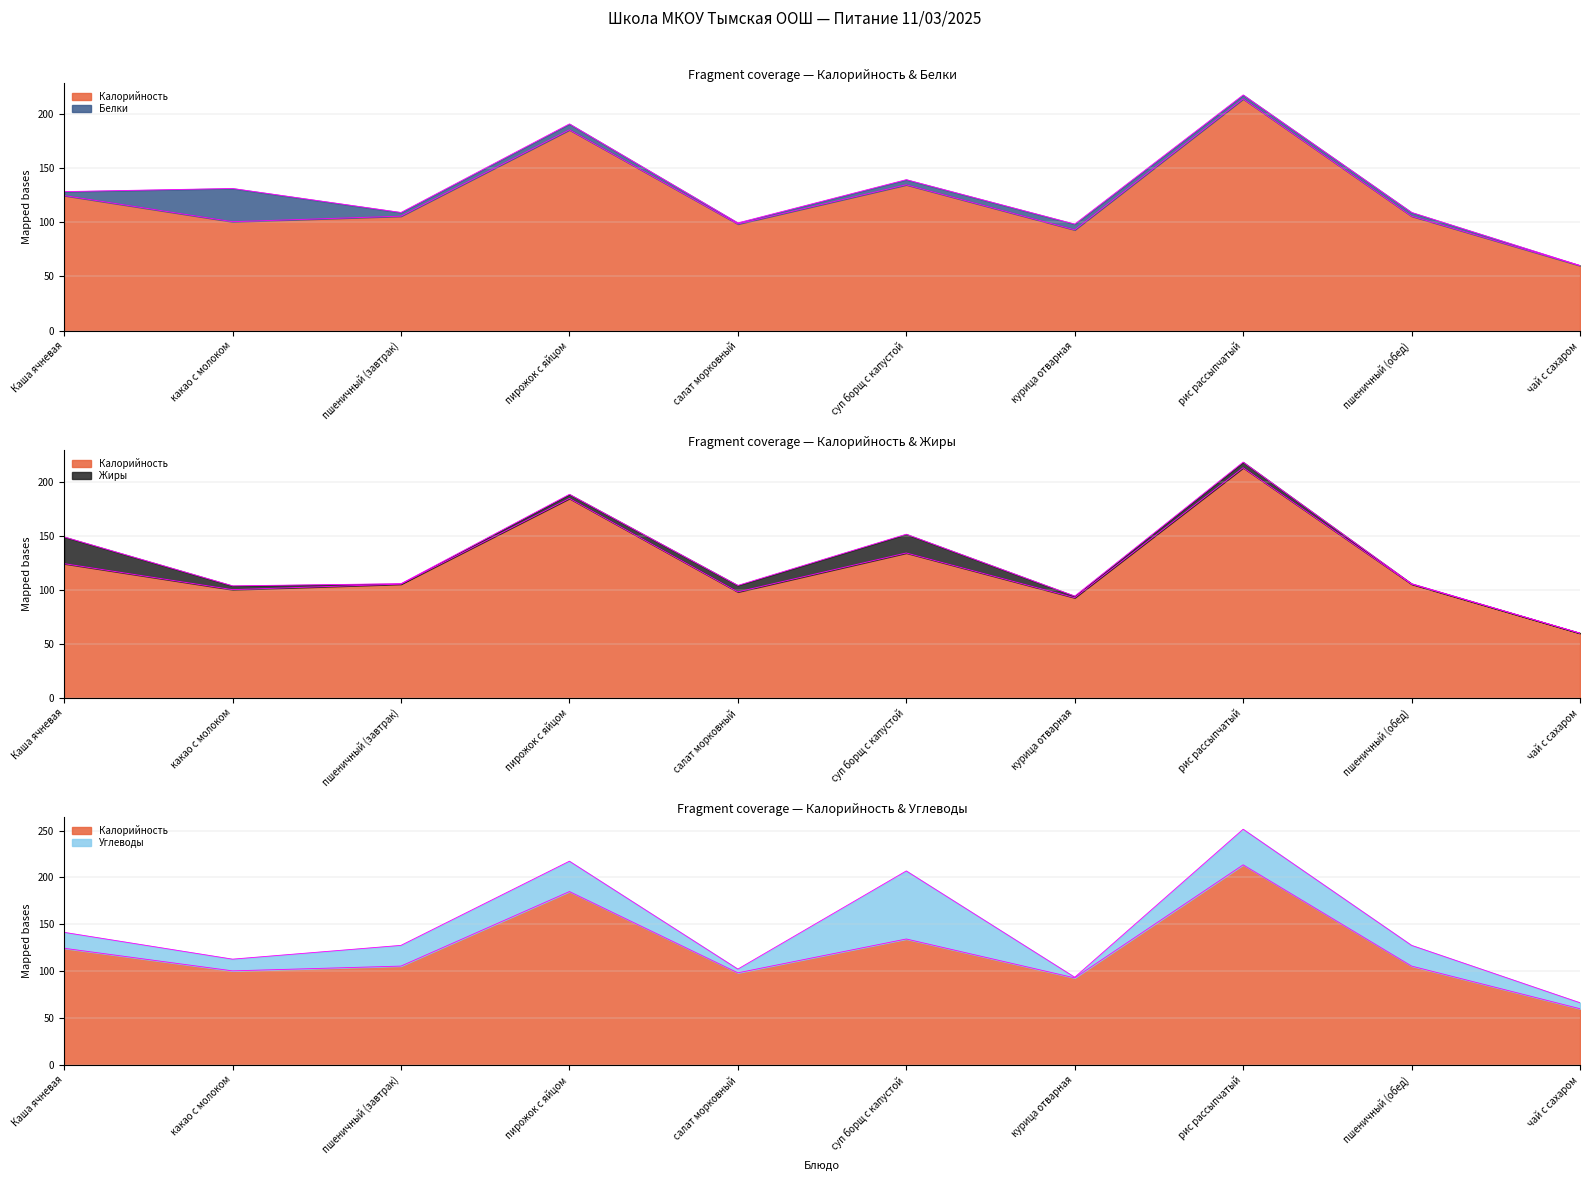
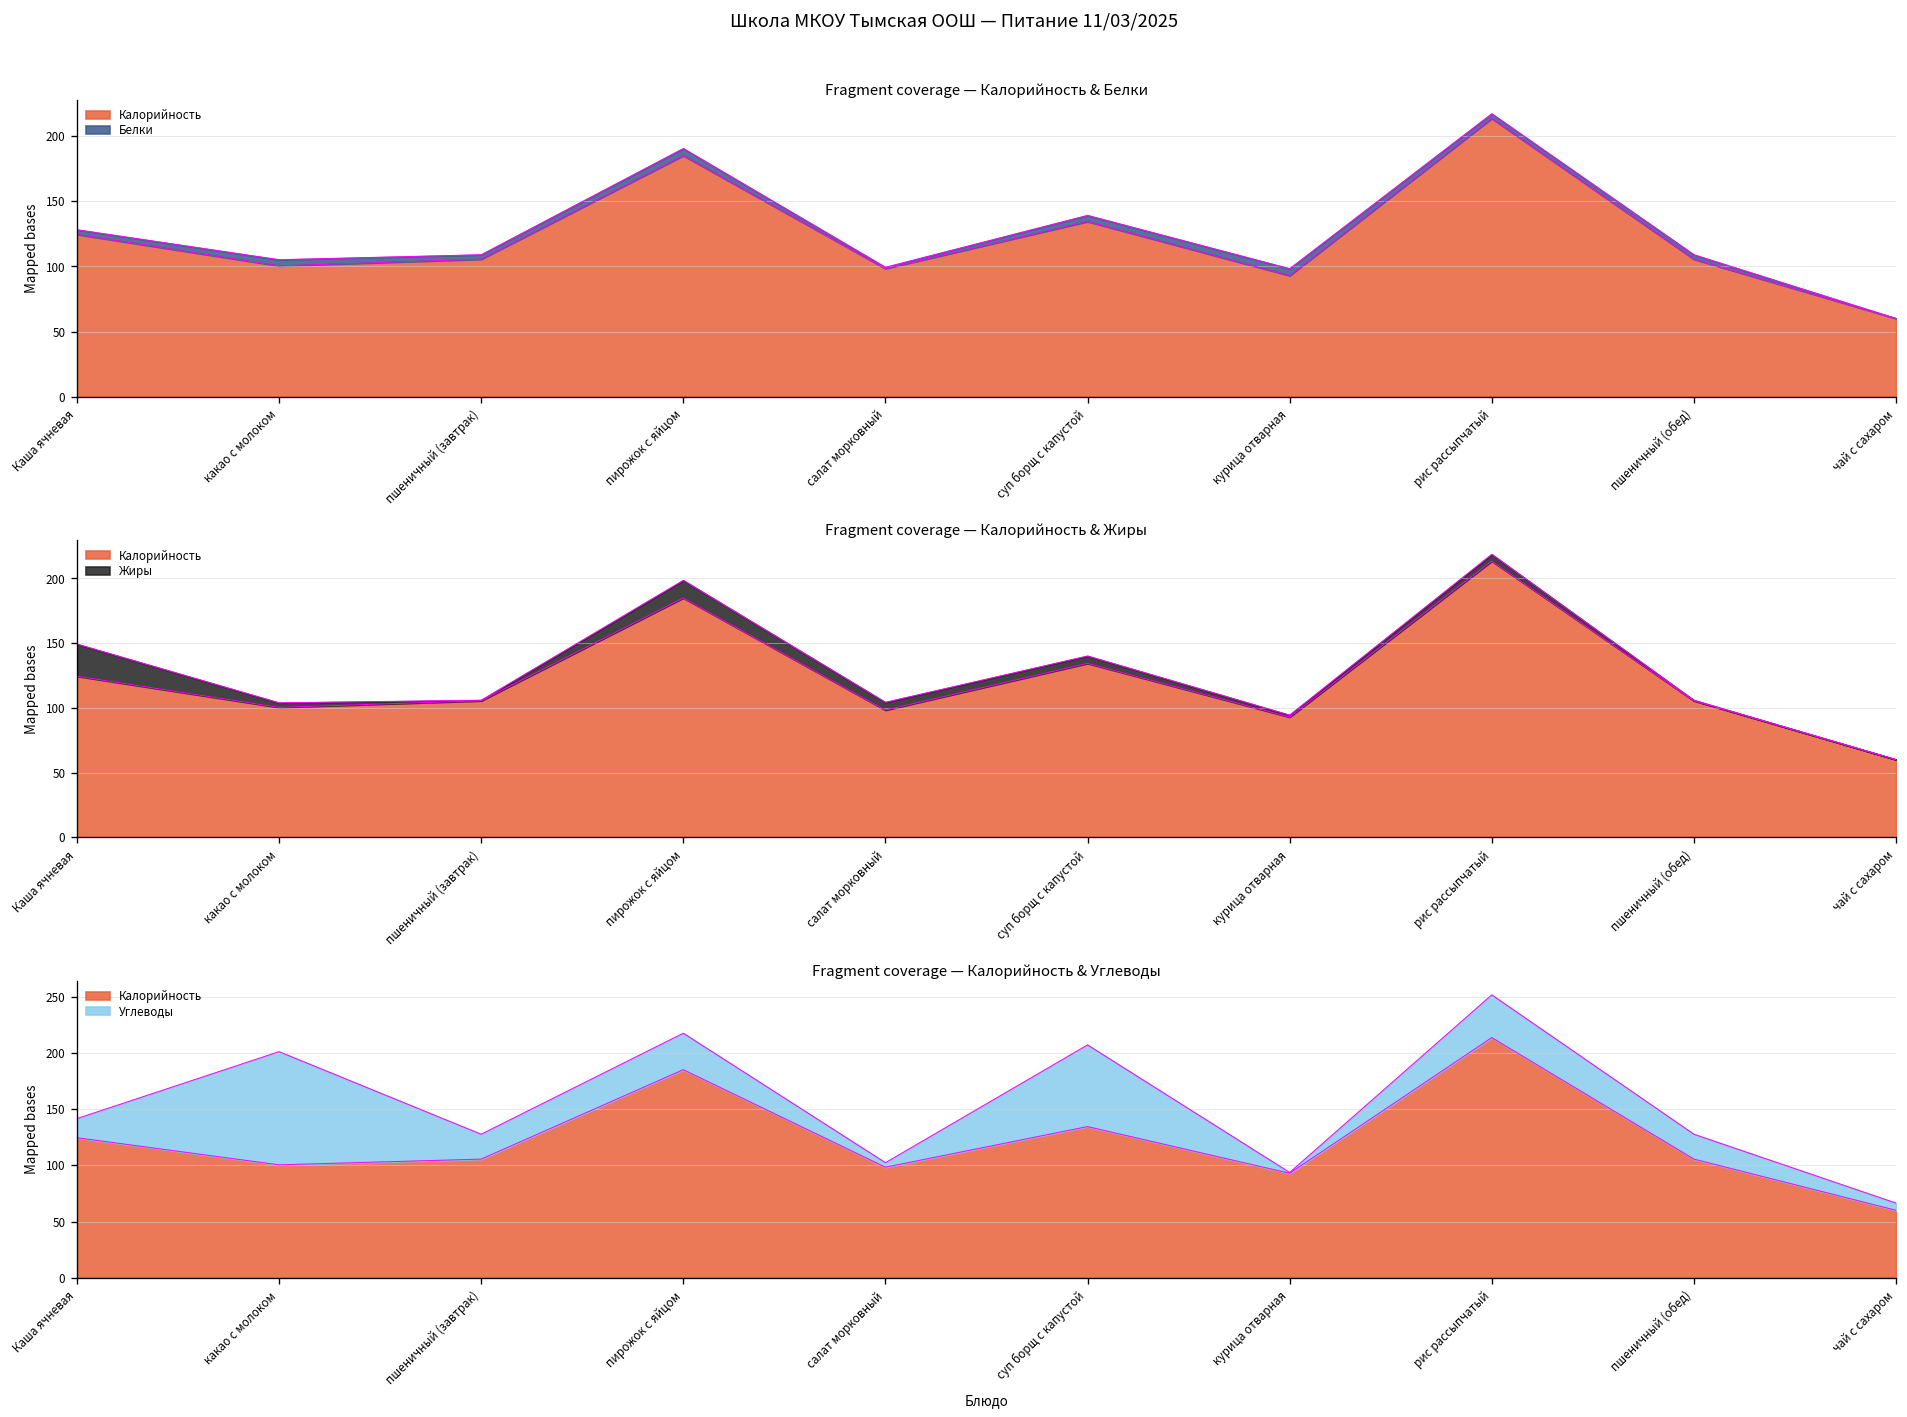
  {
    "Fragment coverage — Калорийность & Белки": {
      "Калорийность": {
        "Каша ячневая": 125,
        "какао c молоком": 100,
        "пшеничный (завтрак)": 106,
        "пирожок с яйцом": 185,
        "суп борщ с капустой": 134,
        "курица отварная": 93,
        "рис рассыпчатый": 214,
        "пшеничный (обед)": 106
      },
      "Белки": {
        "Каша ячневая": 4,
-       "какао c молоком": 31,
+       "какао c молоком": 5,
        "пшеничный (завтрак)": 3,
        "пирожок с яйцом": 5,
        "суп борщ с капустой": 5,
        "курица отварная": 5,
        "рис рассыпчатый": 4,
        "пшеничный (обед)": 3
      }
    },
    "Fragment coverage — Калорийность & Жиры": {
      "Калорийность": {
        "Каша ячневая": 125,
        "какао c молоком": 100,
        "пирожок с яйцом": 185,
        "салат морковный": 98,
        "суп борщ с капустой": 134,
        "рис рассыпчатый": 214
      },
      "Жиры": {
        "Каша ячневая": 25,
        "какао c молоком": 4,
-       "пирожок с яйцом": 4,
+       "пирожок с яйцом": 14,
        "салат морковный": 6,
-       "суп борщ с капустой": 17,
+       "суп борщ с капустой": 6,
        "рис рассыпчатый": 5
      }
    },
    "Fragment coverage — Калорийность & Углеводы": {
      "Калорийность": {
        "Каша ячневая": 120,
        "какао c молоком": 100,
        "пшеничный (завтрак)": 110,
        "пирожок с яйцом": 190,
        "салат морковный": 100,
        "суп борщ с капустой": 130,
        "рис рассыпчатый": 210,
        "пшеничный (обед)": 110,
        "чай с сахаром": 60
      },
      "Углеводы": {
        "Каша ячневая": 20,
-       "какао c молоком": 10,
+       "какао c молоком": 100,
        "пшеничный (завтрак)": 20,
        "пирожок с яйцом": 30,
        "салат морковный": 0,
        "суп борщ с капустой": 70,
        "рис рассыпчатый": 40,
        "пшеничный (обед)": 20,
        "чай с сахаром": 10
      }
    }
  }
